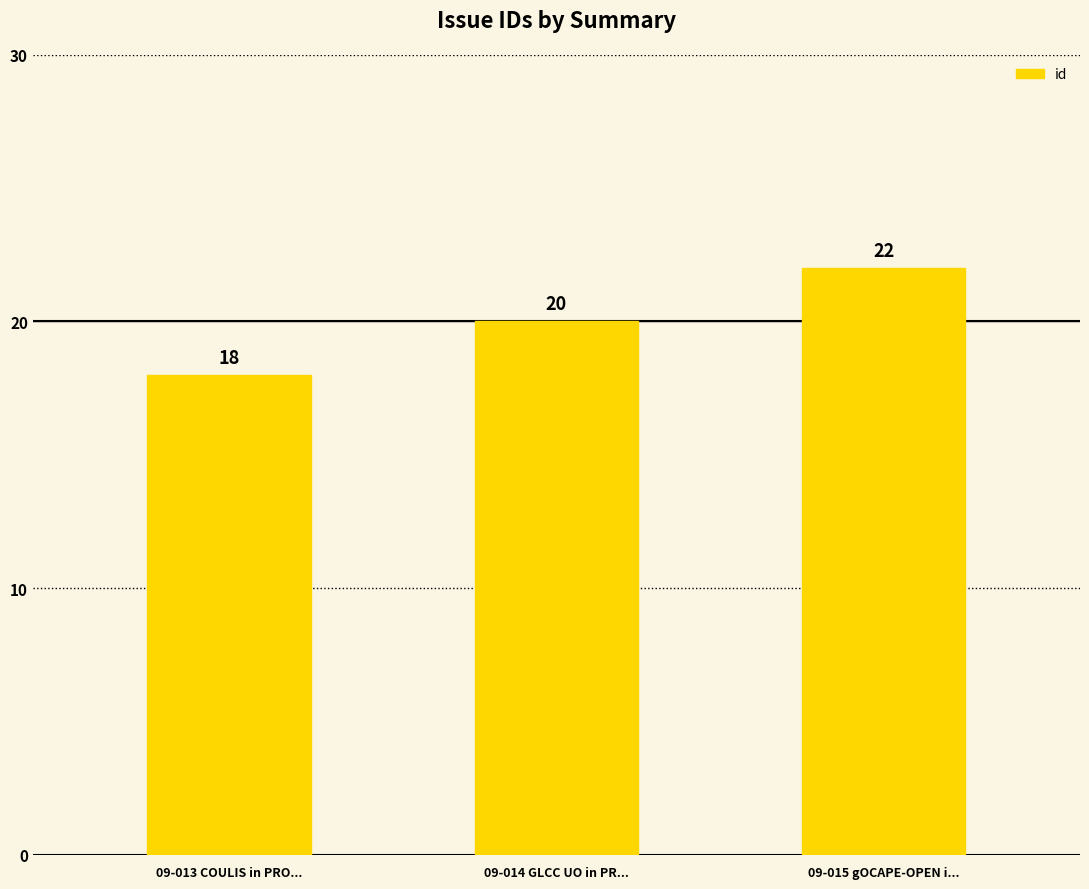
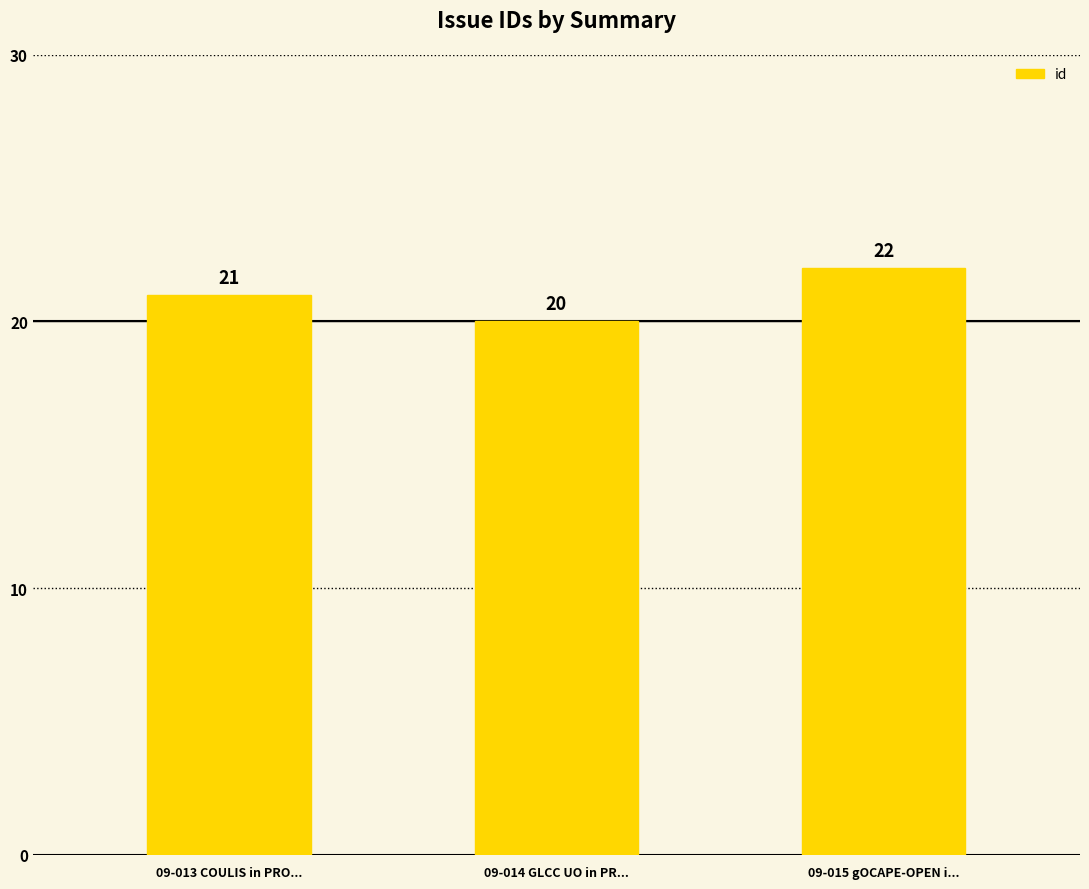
  {
-   "09-013 COULIS in PRO...": 18,
+   "09-013 COULIS in PRO...": 21,
    "09-014 GLCC UO in PR...": 20,
    "09-015 gOCAPE-OPEN i...": 22
  }
